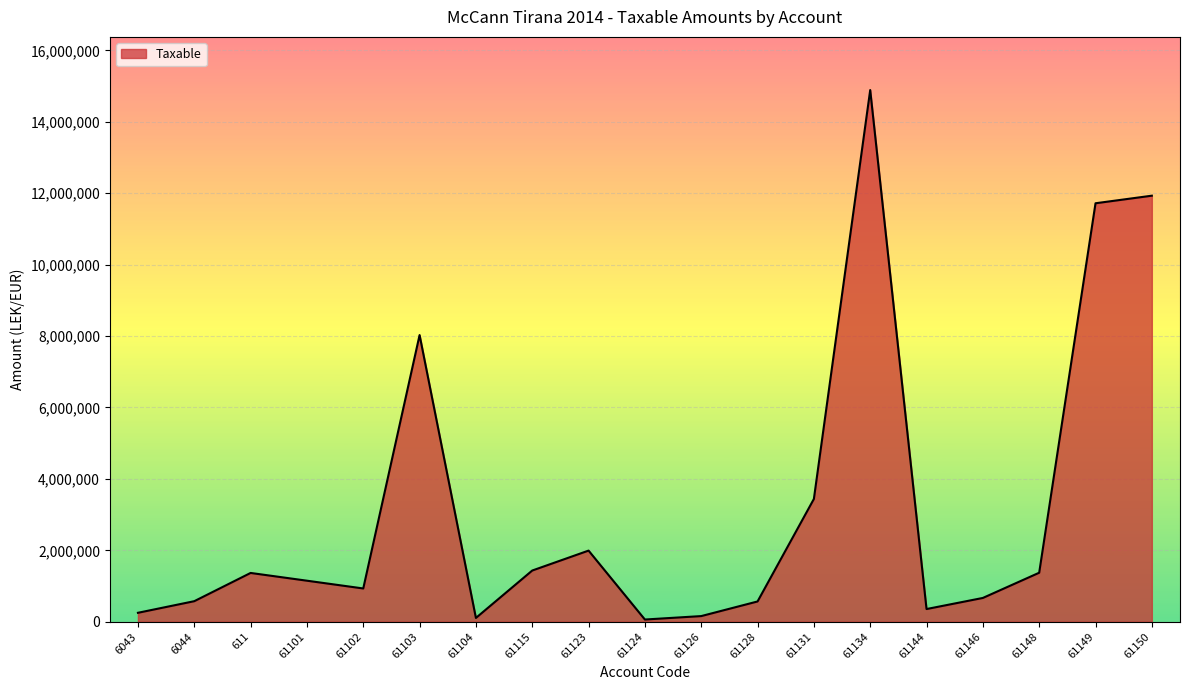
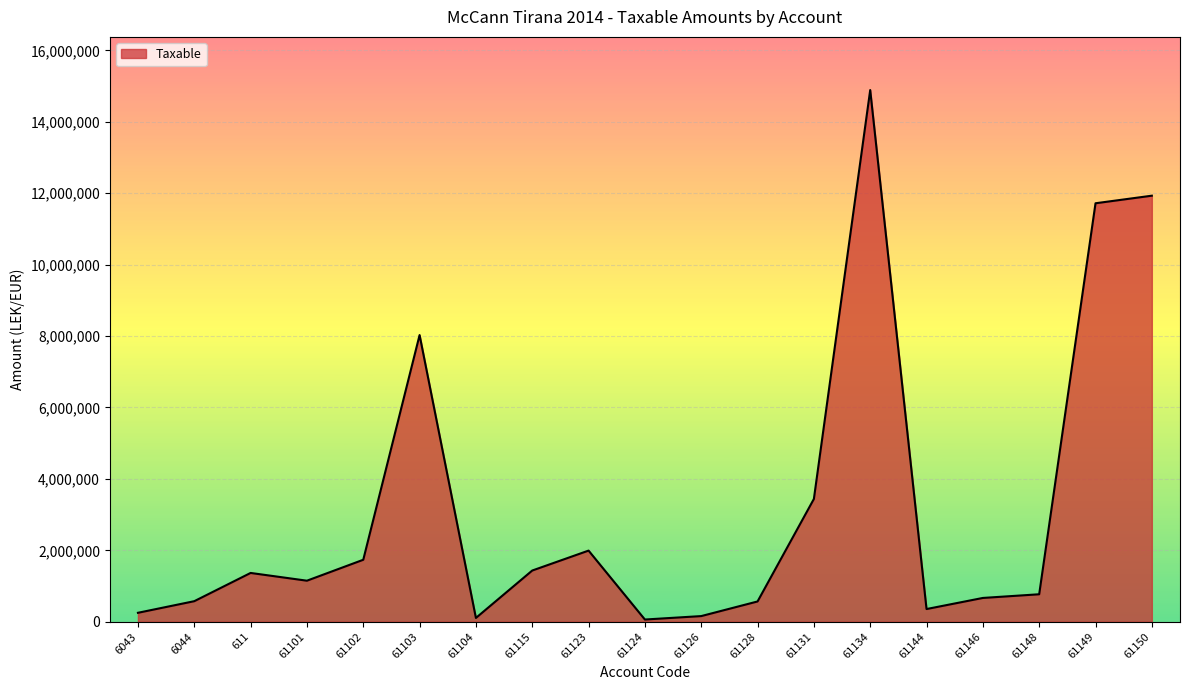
  {
    "6043": "300,000",
    "6044": "600,000",
    "611": "1,400,000",
    "61101": "1,100,000",
-   "61102": "900,000",
+   "61102": "1,700,000",
    "61103": "8,000,000",
    "61104": "100,000",
    "61115": "1,400,000",
    "61123": "2,000,000",
    "61124": "100,000",
    "61126": "200,000",
    "61128": "600,000",
    "61131": "3,400,000",
    "61134": "14,900,000",
    "61144": "400,000",
    "61146": "700,000",
-   "61148": "1,400,000",
+   "61148": "800,000",
    "61149": "11,700,000",
    "61150": "11,900,000"
  }
